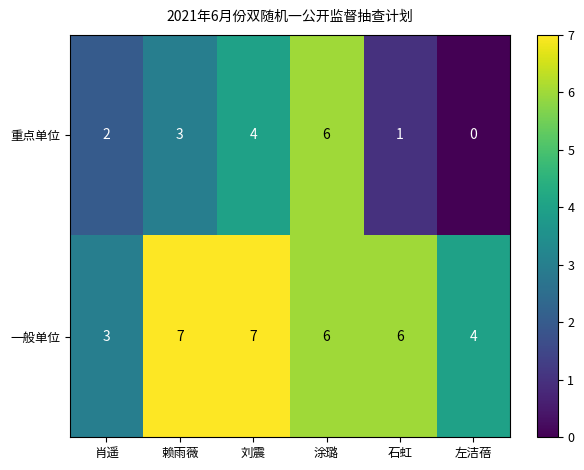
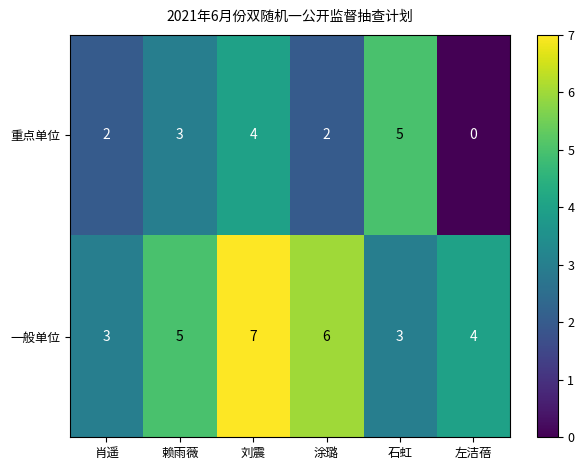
  {
    "重点单位": {
      "肖遥": 2,
      "赖雨薇": 3,
      "刘震": 4,
-     "涂璐": 6,
-     "石虹": 1,
+     "涂璐": 2,
+     "石虹": 5,
      "左洁蓓": 0
    },
    "一般单位": {
      "肖遥": 3,
-     "赖雨薇": 7,
+     "赖雨薇": 5,
      "刘震": 7,
      "涂璐": 6,
-     "石虹": 6,
+     "石虹": 3,
      "左洁蓓": 4
    }
  }
